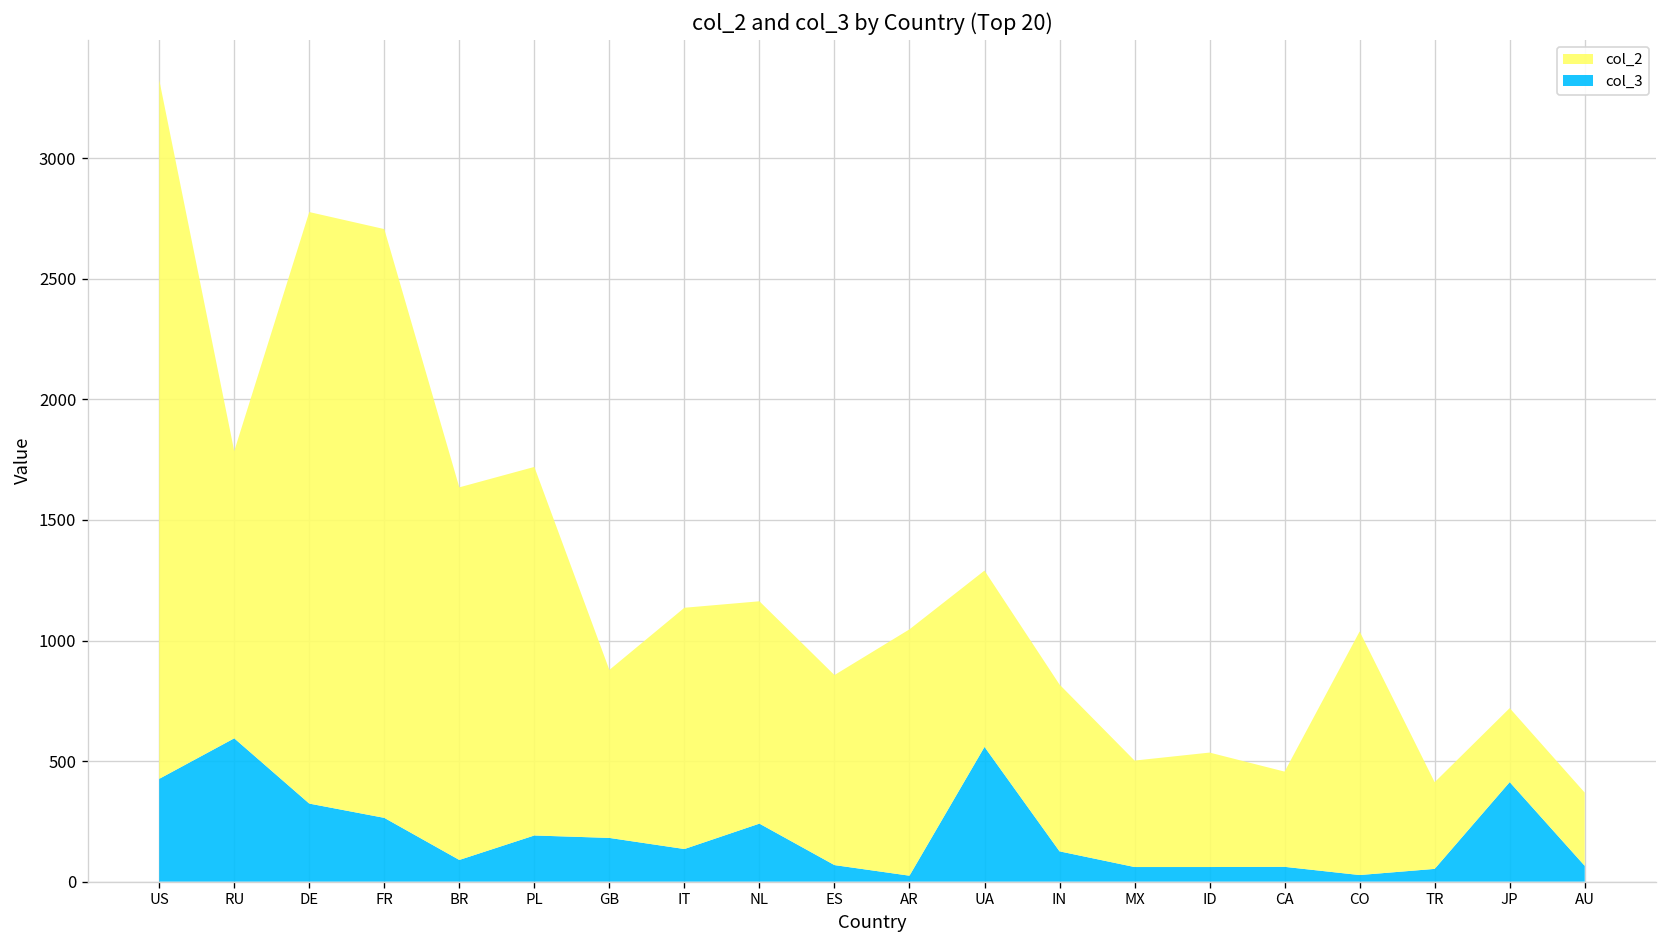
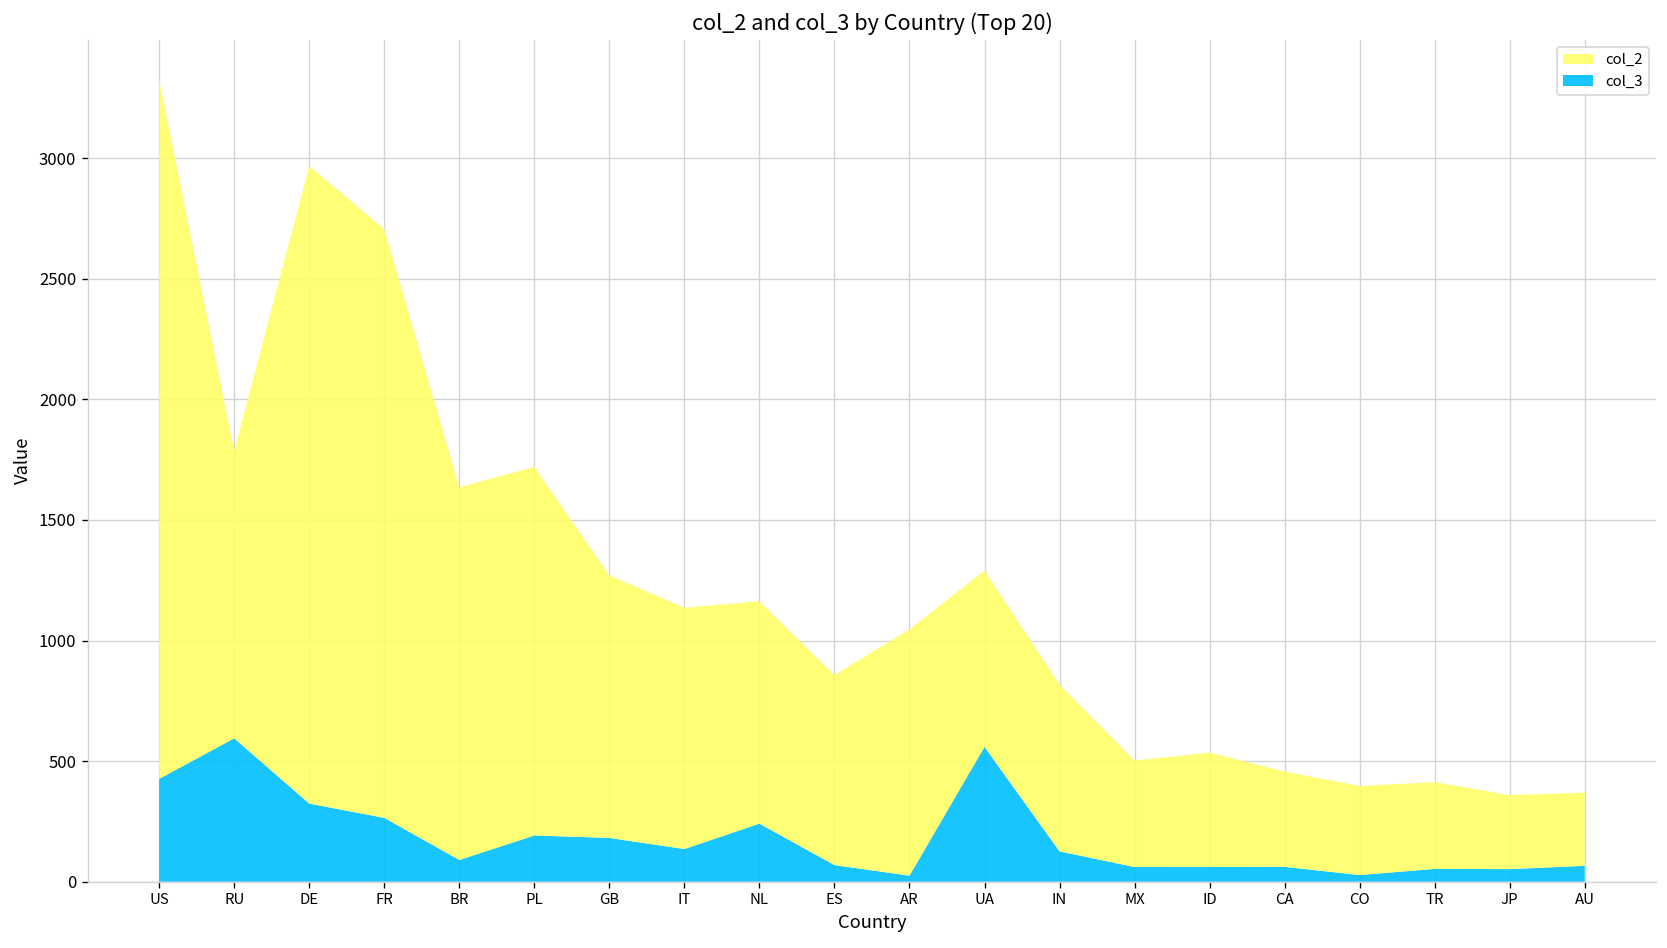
  {
    "col_3": {
      "US": 430,
      "RU": 590,
      "DE": 320,
      "FR": 260,
      "BR": 90,
      "PL": 190,
      "GB": 180,
      "IT": 140,
      "NL": 240,
      "ES": 70,
      "AR": 20,
      "UA": 560,
      "IN": 130,
      "MX": 60,
      "ID": 60,
      "CA": 60,
      "CO": 30,
      "TR": 50,
-     "JP": 410,
+     "JP": 50,
      "AU": 70
    },
    "col_2": {
      "US": 2900,
      "RU": 1190,
-     "DE": 2450,
+     "DE": 2640,
      "FR": 2440,
      "BR": 1550,
      "PL": 1530,
-     "GB": 700,
+     "GB": 1090,
      "IT": 1000,
      "NL": 920,
      "ES": 790,
      "AR": 1020,
      "UA": 730,
      "IN": 690,
      "MX": 440,
      "ID": 470,
      "CA": 390,
-     "CO": 1010,
+     "CO": 370,
      "TR": 360,
      "JP": 310,
      "AU": 300
    }
  }
